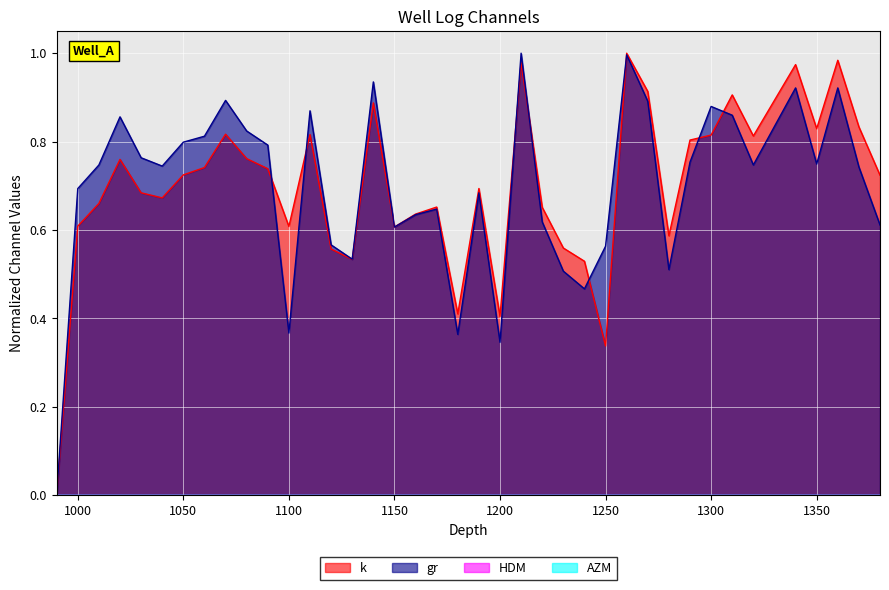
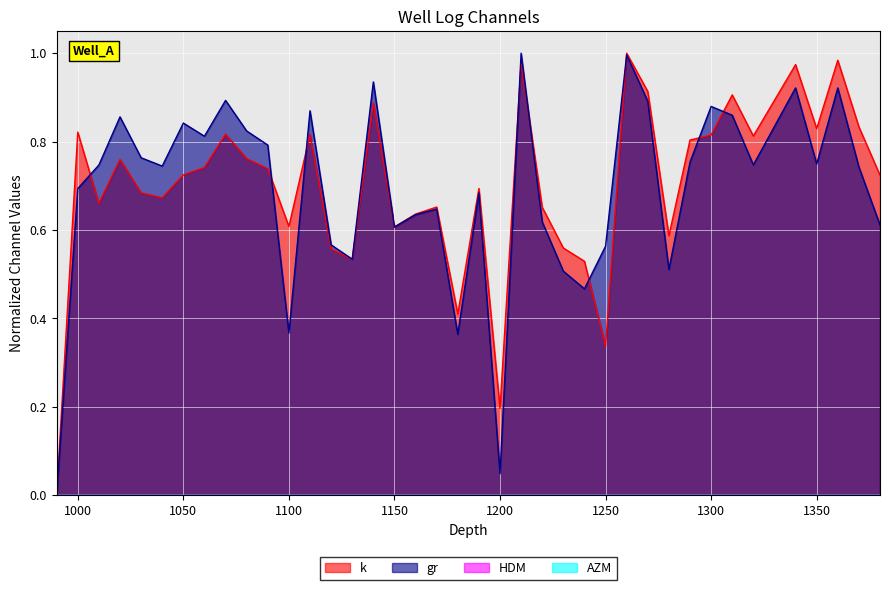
  {
    "k": {
-     "1000": 0.61,
+     "1000": 0.82,
      "1050": 0.72,
      "1100": 0.61,
-     "1200": 0.40,
+     "1200": 0.20,
      "1250": 0.34,
      "1300": 0.81,
      "1350": 0.83
    },
    "gr": {
      "1000": 0.69,
-     "1050": 0.80,
+     "1050": 0.84,
      "1100": 0.37,
-     "1200": 0.35,
+     "1200": 0.05,
      "1250": 0.56,
      "1300": 0.88,
      "1350": 0.75
    },
    "AZM": {
      "1000": 0.00,
      "1050": 0.00,
      "1100": 0.00,
      "1150": 0.00,
      "1200": 0.00,
      "1250": 0.00,
      "1300": 0.00,
      "1350": 0.00
    }
  }
